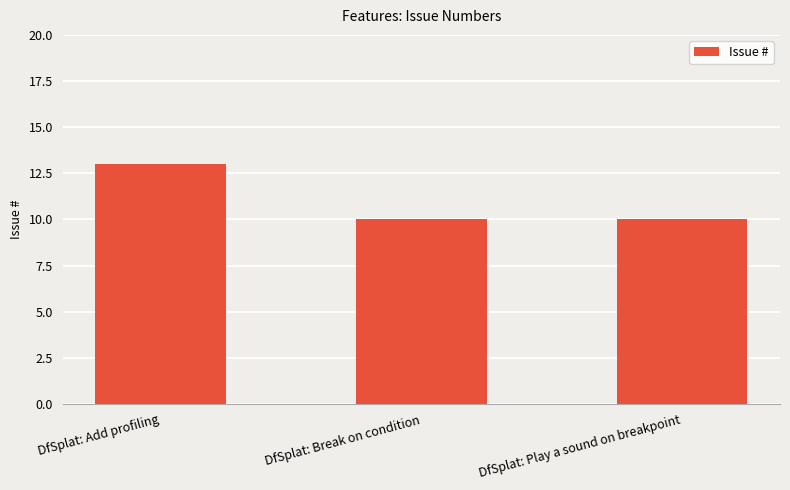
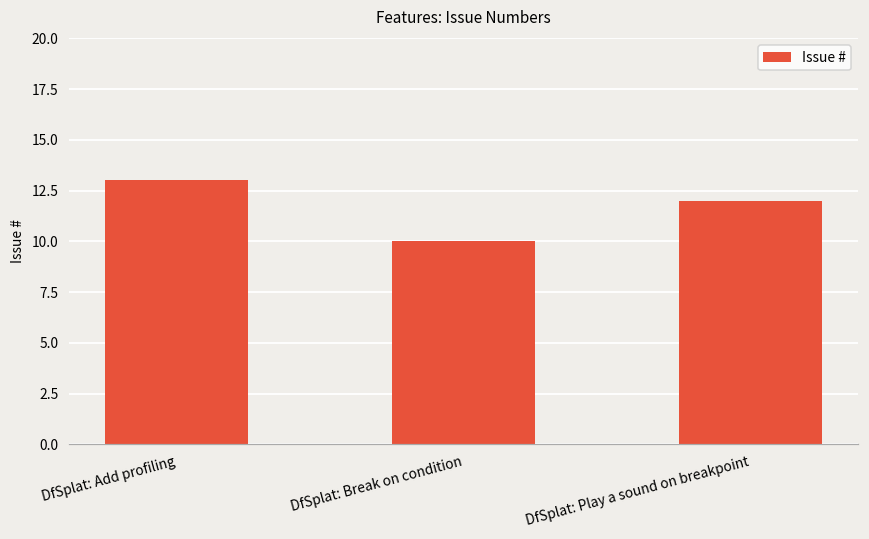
  {
    "DfSplat: Add profiling": 13,
    "DfSplat: Break on condition": 10,
-   "DfSplat: Play a sound on breakpoint": 10
+   "DfSplat: Play a sound on breakpoint": 12
  }
